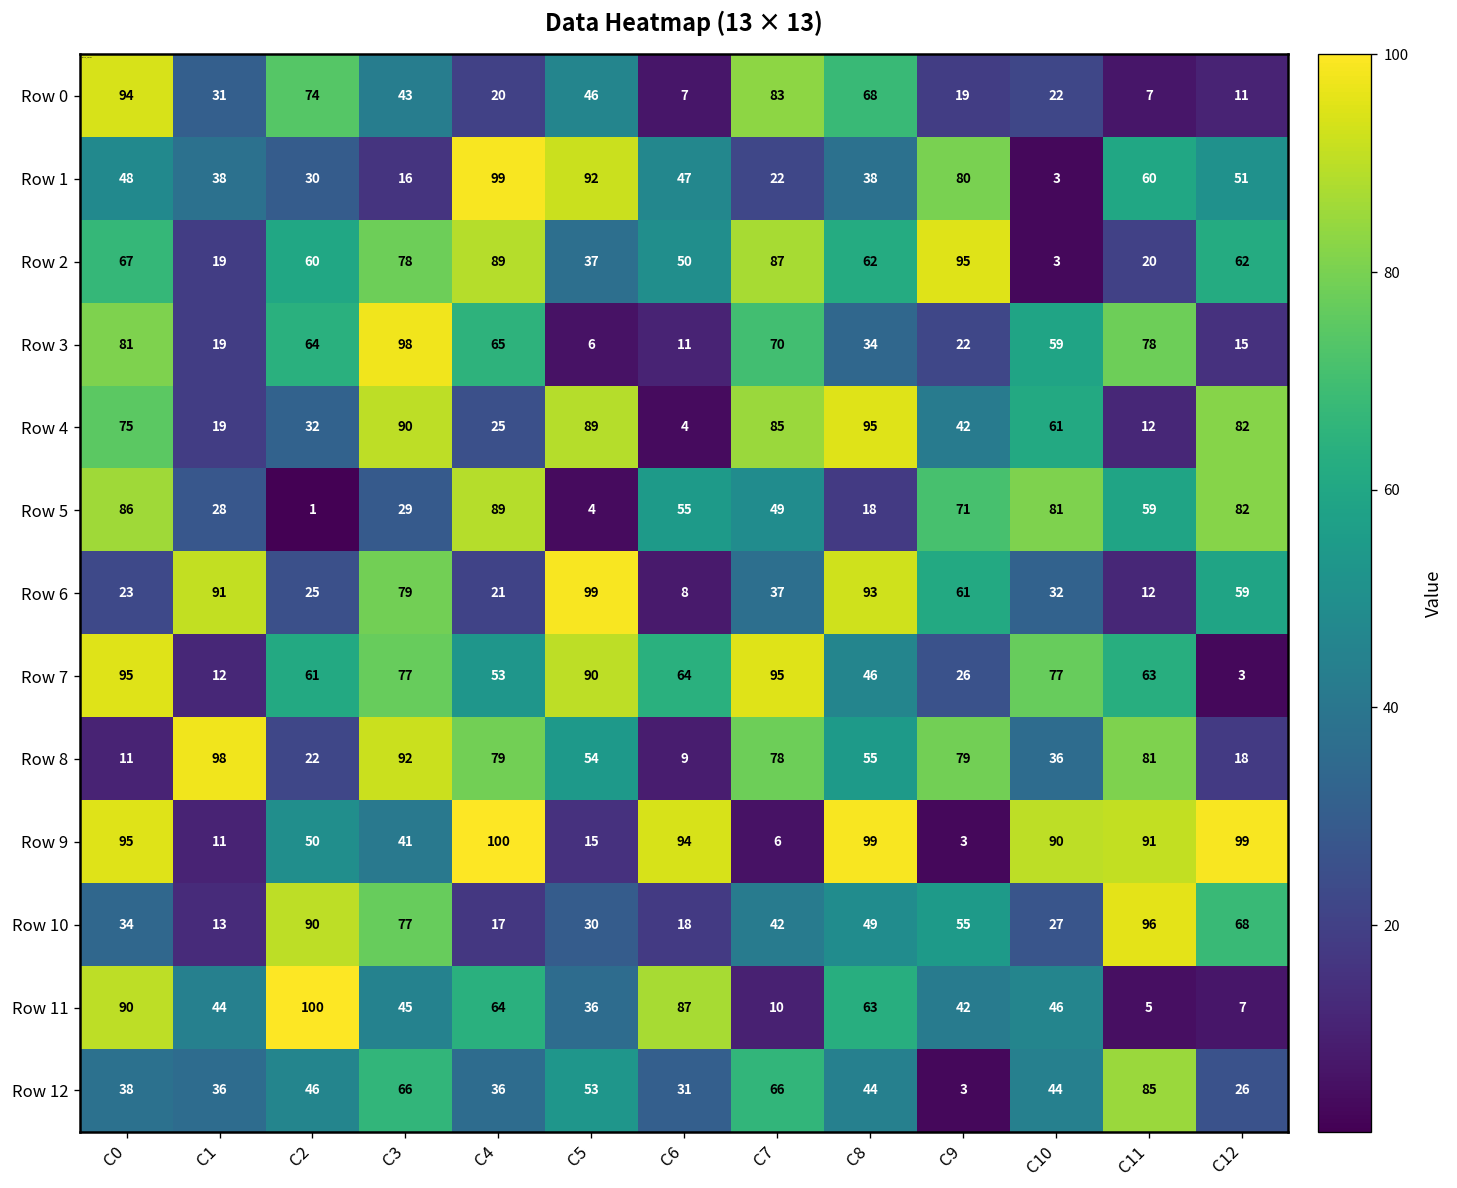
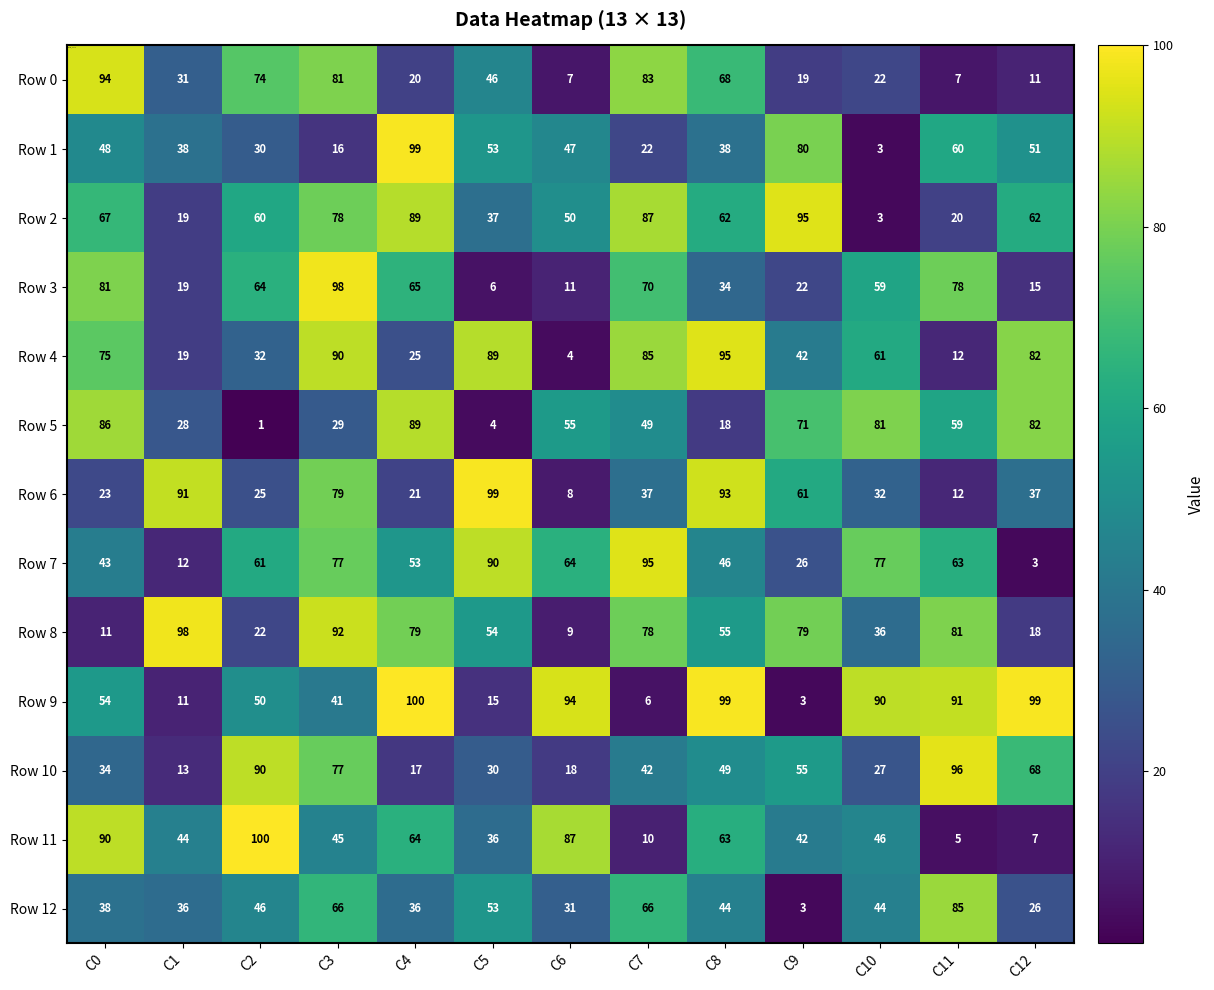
  {
    "Row 0": {
      "C0": 94,
      "C1": 31,
      "C2": 74,
-     "C3": 43,
+     "C3": 81,
      "C4": 20,
      "C5": 46,
      "C6": 7,
      "C7": 83,
      "C8": 68,
      "C9": 19,
      "C10": 22,
      "C11": 7,
      "C12": 11
    },
    "Row 1": {
      "C0": 48,
      "C1": 38,
      "C2": 30,
      "C3": 16,
      "C4": 99,
-     "C5": 92,
+     "C5": 53,
      "C6": 47,
      "C7": 22,
      "C8": 38,
      "C9": 80,
      "C10": 3,
      "C11": 60,
      "C12": 51
    },
    "Row 2": {
      "C0": 67,
      "C1": 19,
      "C2": 60,
      "C3": 78,
      "C4": 89,
      "C5": 37,
      "C6": 50,
      "C7": 87,
      "C8": 62,
      "C9": 95,
      "C10": 3,
      "C11": 20,
      "C12": 62
    },
    "Row 3": {
      "C0": 81,
      "C1": 19,
      "C2": 64,
      "C3": 98,
      "C4": 65,
      "C5": 6,
      "C6": 11,
      "C7": 70,
      "C8": 34,
      "C9": 22,
      "C10": 59,
      "C11": 78,
      "C12": 15
    },
    "Row 4": {
      "C0": 75,
      "C1": 19,
      "C2": 32,
      "C3": 90,
      "C4": 25,
      "C5": 89,
      "C6": 4,
      "C7": 85,
      "C8": 95,
      "C9": 42,
      "C10": 61,
      "C11": 12,
      "C12": 82
    },
    "Row 5": {
      "C0": 86,
      "C1": 28,
      "C2": 1,
      "C3": 29,
      "C4": 89,
      "C5": 4,
      "C6": 55,
      "C7": 49,
      "C8": 18,
      "C9": 71,
      "C10": 81,
      "C11": 59,
      "C12": 82
    },
    "Row 6": {
      "C0": 23,
      "C1": 91,
      "C2": 25,
      "C3": 79,
      "C4": 21,
      "C5": 99,
      "C6": 8,
      "C7": 37,
      "C8": 93,
      "C9": 61,
      "C10": 32,
      "C11": 12,
-     "C12": 59
+     "C12": 37
    },
    "Row 7": {
-     "C0": 95,
+     "C0": 43,
      "C1": 12,
      "C2": 61,
      "C3": 77,
      "C4": 53,
      "C5": 90,
      "C6": 64,
      "C7": 95,
      "C8": 46,
      "C9": 26,
      "C10": 77,
      "C11": 63,
      "C12": 3
    },
    "Row 8": {
      "C0": 11,
      "C1": 98,
      "C2": 22,
      "C3": 92,
      "C4": 79,
      "C5": 54,
      "C6": 9,
      "C7": 78,
      "C8": 55,
      "C9": 79,
      "C10": 36,
      "C11": 81,
      "C12": 18
    },
    "Row 9": {
-     "C0": 95,
+     "C0": 54,
      "C1": 11,
      "C2": 50,
      "C3": 41,
      "C4": 100,
      "C5": 15,
      "C6": 94,
      "C7": 6,
      "C8": 99,
      "C9": 3,
      "C10": 90,
      "C11": 91,
      "C12": 99
    },
    "Row 10": {
      "C0": 34,
      "C1": 13,
      "C2": 90,
      "C3": 77,
      "C4": 17,
      "C5": 30,
      "C6": 18,
      "C7": 42,
      "C8": 49,
      "C9": 55,
      "C10": 27,
      "C11": 96,
      "C12": 68
    },
    "Row 11": {
      "C0": 90,
      "C1": 44,
      "C2": 100,
      "C3": 45,
      "C4": 64,
      "C5": 36,
      "C6": 87,
      "C7": 10,
      "C8": 63,
      "C9": 42,
      "C10": 46,
      "C11": 5,
      "C12": 7
    },
    "Row 12": {
      "C0": 38,
      "C1": 36,
      "C2": 46,
      "C3": 66,
      "C4": 36,
      "C5": 53,
      "C6": 31,
      "C7": 66,
      "C8": 44,
      "C9": 3,
      "C10": 44,
      "C11": 85,
      "C12": 26
    }
  }
